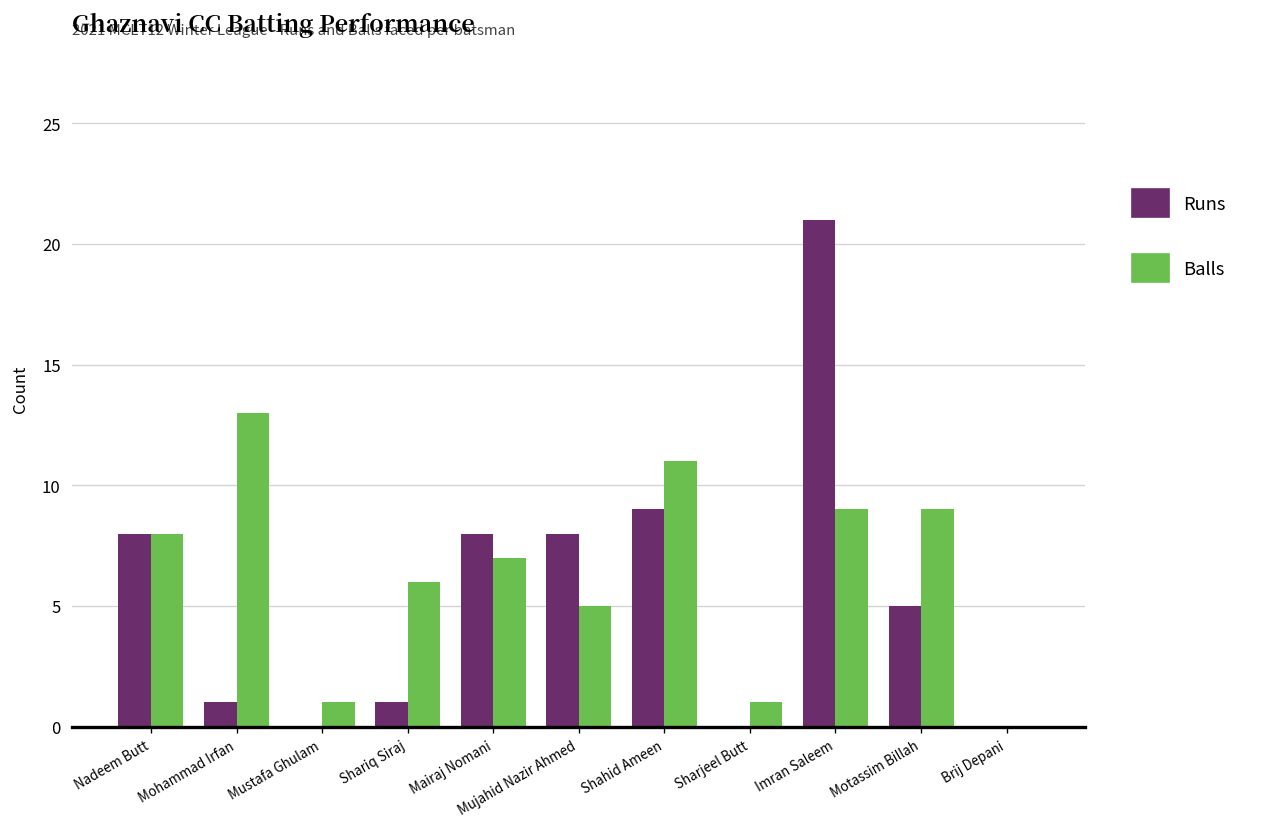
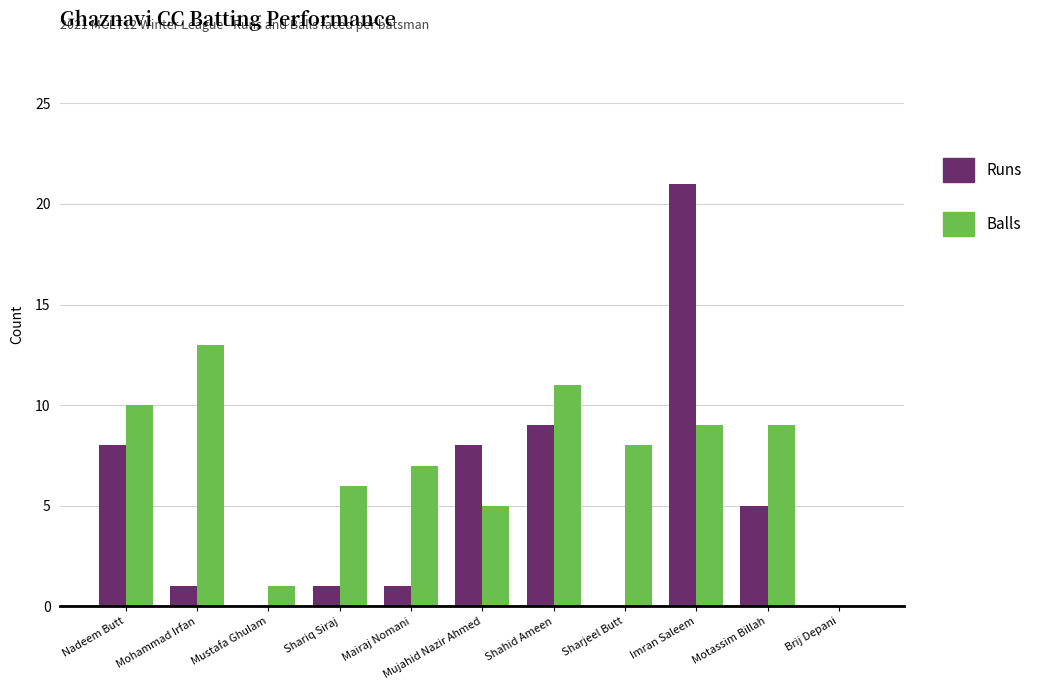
  {
    "Runs": {
      "Nadeem Butt": 8,
      "Mohammad Irfan": 1,
      "Mustafa Ghulam": 0,
      "Shariq Siraj": 1,
-     "Mairaj Nomani": 8,
+     "Mairaj Nomani": 1,
      "Mujahid Nazir Ahmed": 8,
      "Shahid Ameen": 9,
      "Sharjeel Butt": 0,
      "Imran Saleem": 21,
      "Motassim Billah": 5,
      "Brij Depani": 0
    },
    "Balls": {
-     "Nadeem Butt": 8,
+     "Nadeem Butt": 10,
      "Mohammad Irfan": 13,
      "Mustafa Ghulam": 1,
      "Shariq Siraj": 6,
      "Mairaj Nomani": 7,
      "Mujahid Nazir Ahmed": 5,
      "Shahid Ameen": 11,
-     "Sharjeel Butt": 1,
+     "Sharjeel Butt": 8,
      "Imran Saleem": 9,
      "Motassim Billah": 9,
      "Brij Depani": 0
    }
  }
